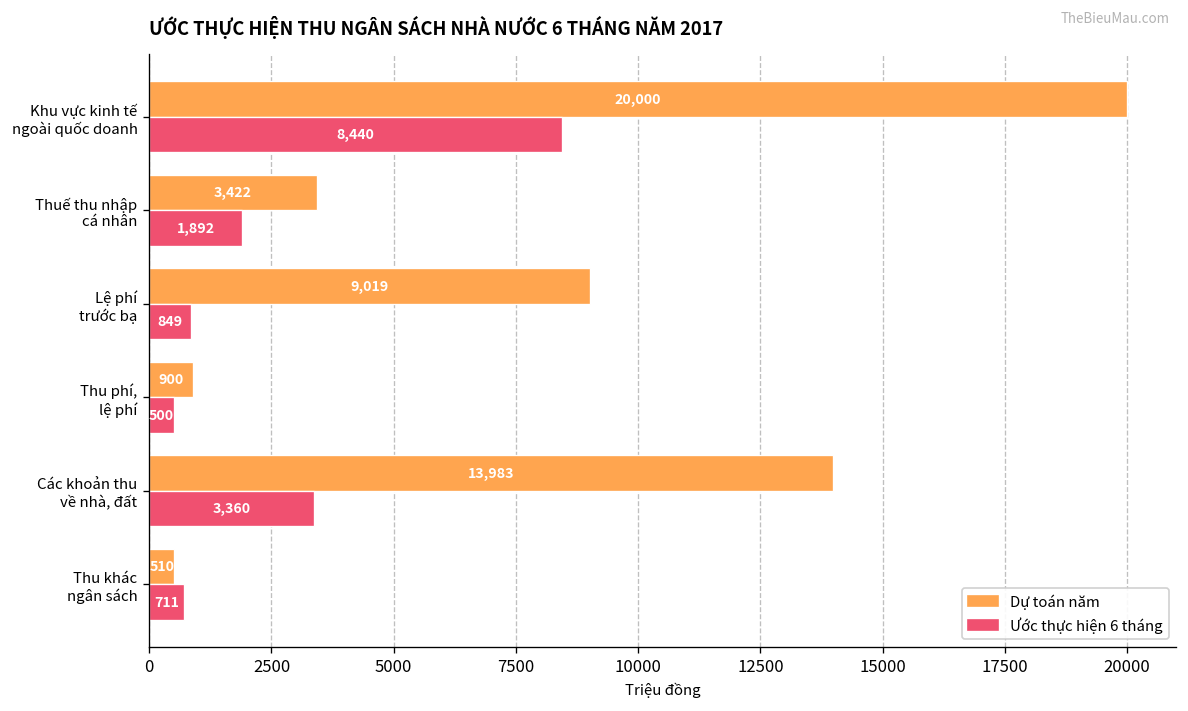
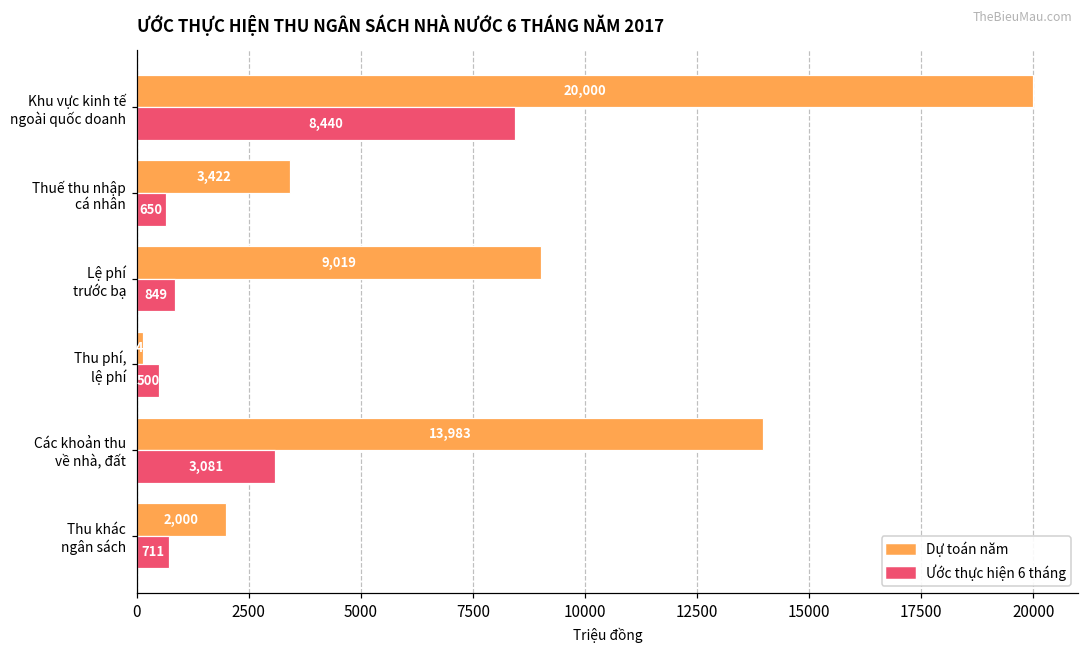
  {
    "Dự toán năm": {
      "Khu vực kinh tế ngoài quốc doanh": "20,000",
      "Thuế thu nhập cá nhân": "3,422",
      "Lệ phí trước bạ": "9,019",
-     "Thu phí, lệ phí": "900",
+     "Thu phí, lệ phí": "100",
      "Các khoản thu về nhà, đất": "13,983",
-     "Thu khác ngân sách": "510"
+     "Thu khác ngân sách": "2,000"
    },
    "Ước thực hiện 6 tháng": {
      "Khu vực kinh tế ngoài quốc doanh": "8,440",
-     "Thuế thu nhập cá nhân": "1,892",
+     "Thuế thu nhập cá nhân": "650",
      "Lệ phí trước bạ": "849",
      "Thu phí, lệ phí": "500",
-     "Các khoản thu về nhà, đất": "3,360",
+     "Các khoản thu về nhà, đất": "3,081",
      "Thu khác ngân sách": "711"
    }
  }
